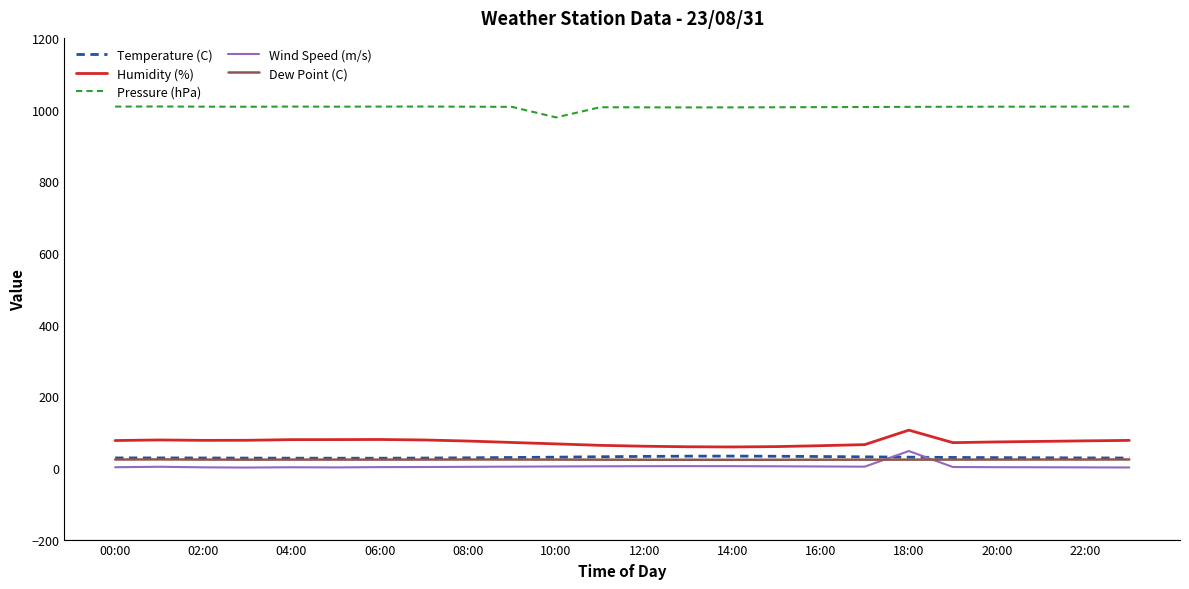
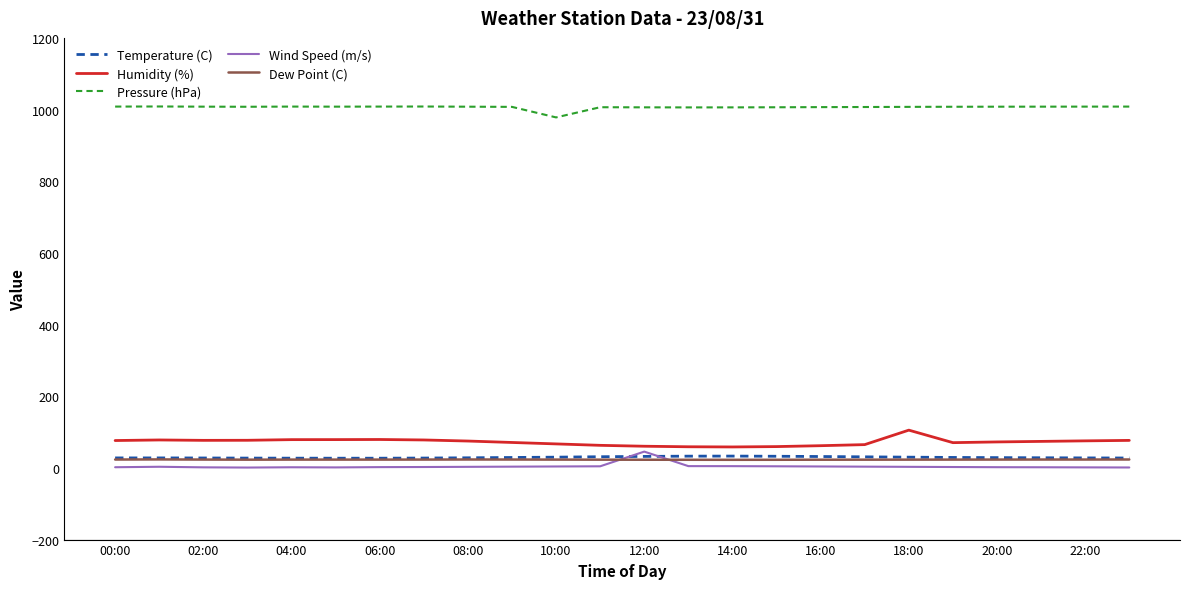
  {
    "Temperature (C)": {
      "12:00": 30,
      "14:00": 30,
      "16:00": 30
    },
    "Humidity (%)": {
      "00:00": 80,
      "02:00": 80,
      "04:00": 80,
      "06:00": 80,
      "08:00": 80,
      "10:00": 70,
      "12:00": 60,
      "14:00": 60,
      "16:00": 60,
      "18:00": 110,
      "20:00": 70,
      "22:00": 80
    },
    "Pressure (hPa)": {
      "00:00": 1010,
      "02:00": 1010,
      "04:00": 1010,
      "06:00": 1010,
      "08:00": 1010,
      "10:00": 980,
      "12:00": 1010,
      "14:00": 1010,
      "16:00": 1010,
      "18:00": 1010,
      "20:00": 1010,
      "22:00": 1010
    },
    "Wind Speed (m/s)": {
      "00:00": 0,
      "02:00": 0,
      "04:00": 0,
      "06:00": 0,
      "08:00": 0,
      "10:00": 0,
-     "12:00": 0,
+     "12:00": 50,
      "14:00": 0,
      "16:00": 0,
-     "18:00": 50,
+     "18:00": 0,
      "20:00": 0,
      "22:00": 0
    },
    "Dew Point (C)": {
      "12:00": 20,
      "14:00": 20,
      "16:00": 20
    }
  }
